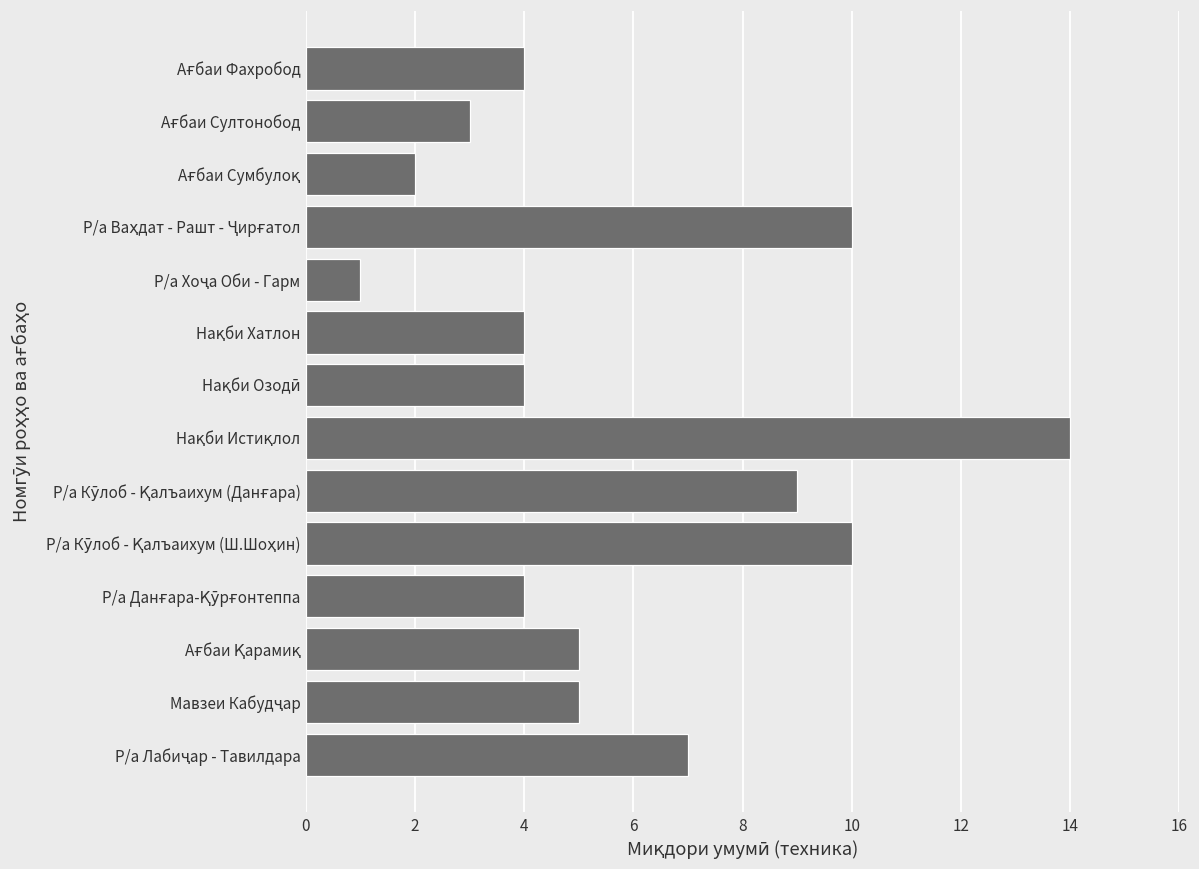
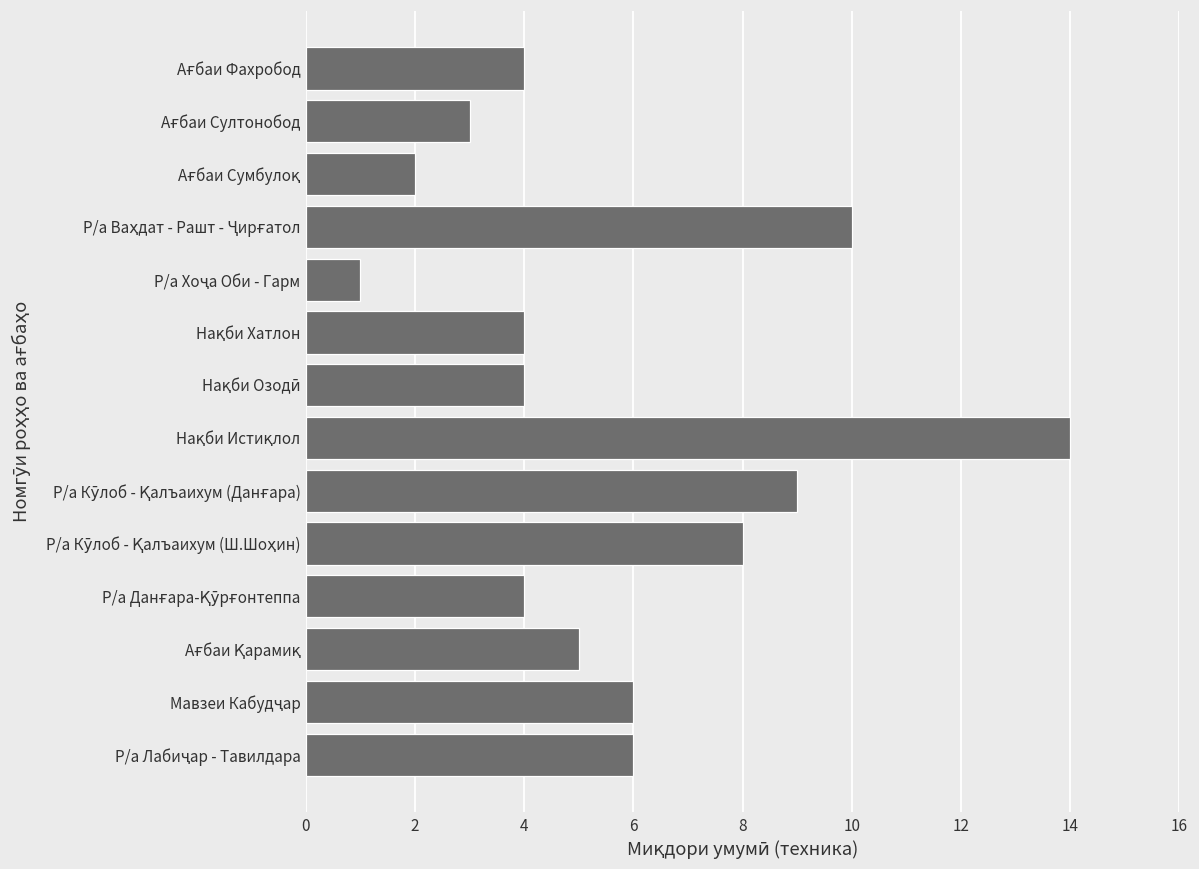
  {
    "Ағбаи Фахробод": 4,
    "Ағбаи Султонобод": 3,
    "Ағбаи Сумбулоқ": 2,
    "Р/а Ваҳдат - Рашт - Ҷирғатол": 10,
    "Р/а Хоҷа Оби - Гарм": 1,
    "Нақби Хатлон": 4,
    "Нақби Озодӣ": 4,
    "Нақби Истиқлол": 14,
    "Р/а Кӯлоб - Қалъаихум (Данғара)": 9,
-   "Р/а Кӯлоб - Қалъаихум (Ш.Шоҳин)": 10,
+   "Р/а Кӯлоб - Қалъаихум (Ш.Шоҳин)": 8,
    "Р/а Данғара-Қӯрғонтеппа": 4,
    "Ағбаи Қарамиқ": 5,
-   "Мавзеи Кабудҷар": 5,
-   "Р/а Лабиҷар - Тавилдара": 7
+   "Мавзеи Кабудҷар": 6,
+   "Р/а Лабиҷар - Тавилдара": 6
  }
